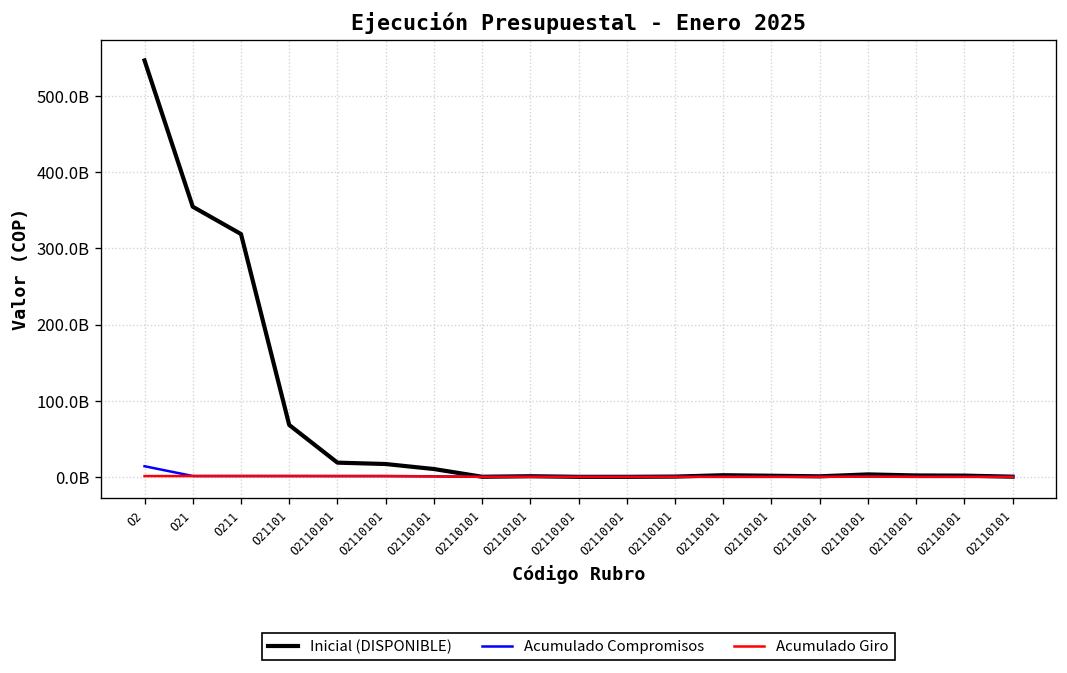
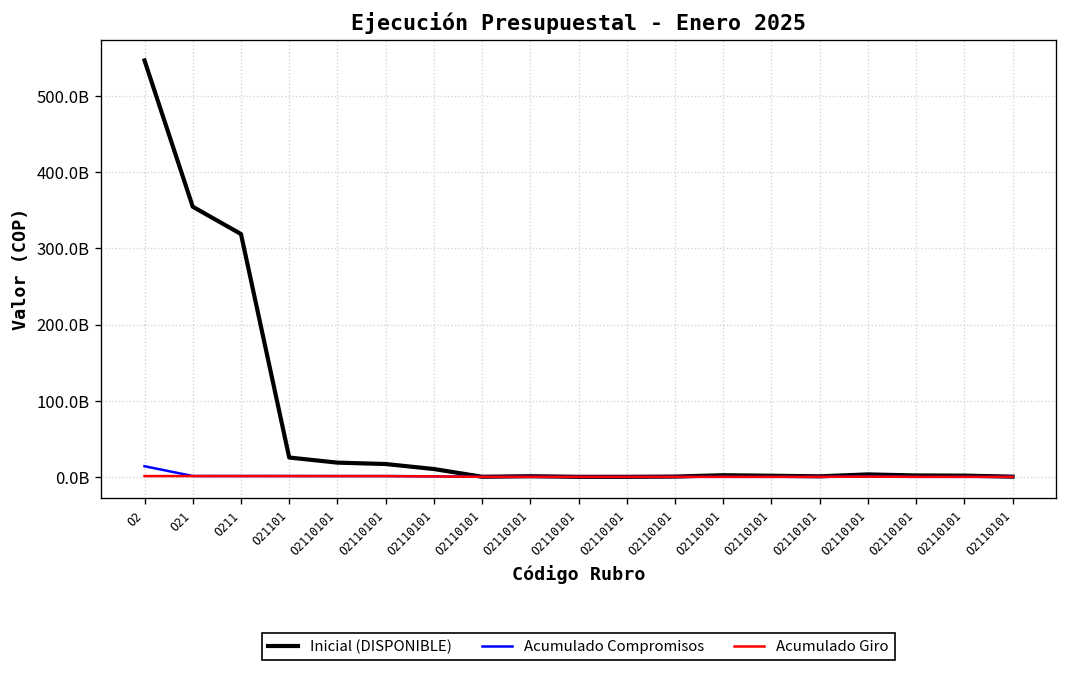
  {
    "Inicial (DISPONIBLE)": {
      "O2": 550000000000,
      "O21": 350000000000,
      "O211": 320000000000,
-     "O21101": 70000000000
+     "O21101": 30000000000
    },
    "Acumulado Compromisos": {
      "O2": 10000000000
    },
    "Acumulado Giro": {
      "O2": 0
    }
  }
